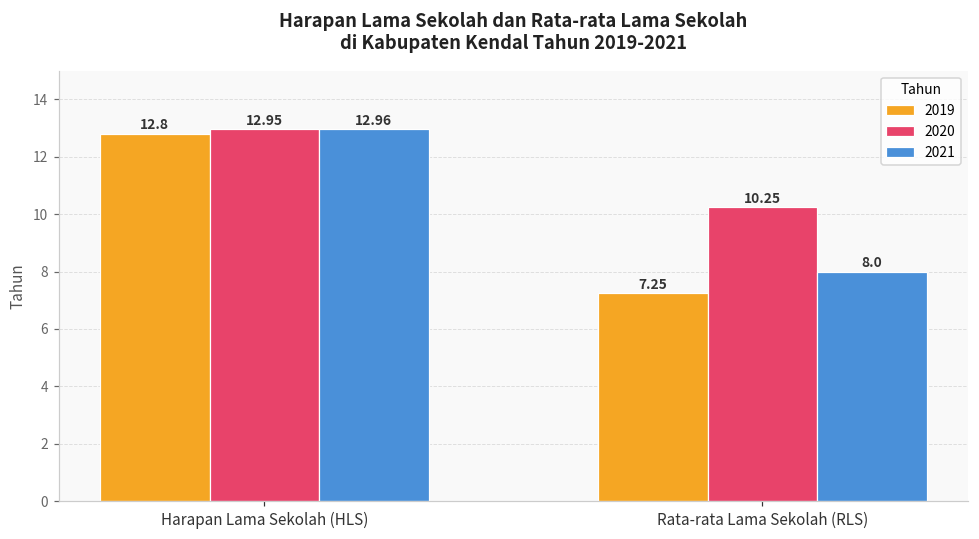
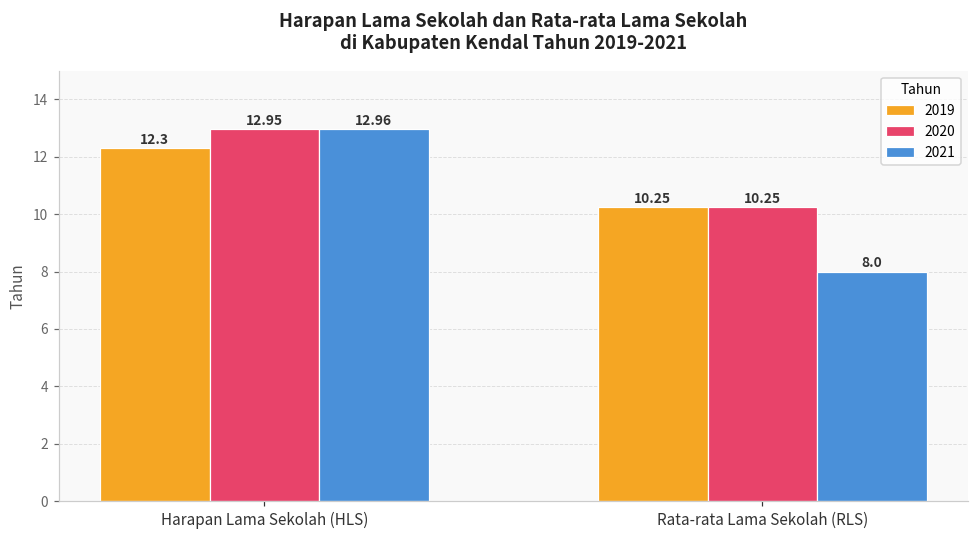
  {
    "2019": {
-     "Harapan Lama Sekolah (HLS)": 12.8,
-     "Rata-rata Lama Sekolah (RLS)": 7.25
+     "Harapan Lama Sekolah (HLS)": 12.3,
+     "Rata-rata Lama Sekolah (RLS)": 10.25
    },
    "2020": {
      "Harapan Lama Sekolah (HLS)": 12.95,
      "Rata-rata Lama Sekolah (RLS)": 10.25
    },
    "2021": {
      "Harapan Lama Sekolah (HLS)": 12.96,
      "Rata-rata Lama Sekolah (RLS)": 8.0
    }
  }
